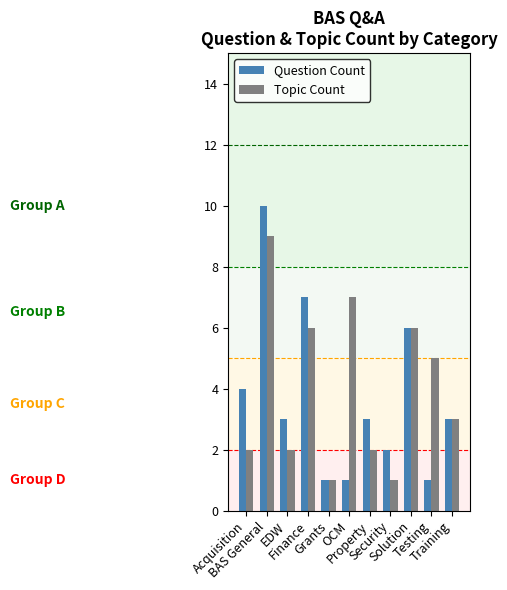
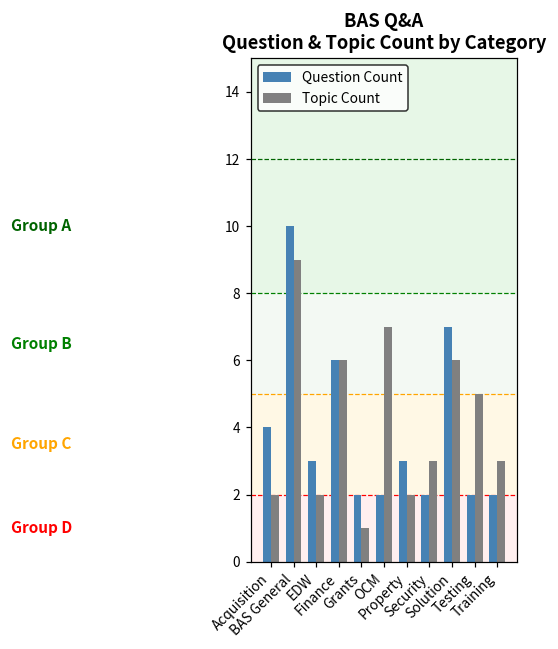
  {
    "Question Count": {
      "Acquisition": 4,
      "BAS General": 10,
      "EDW": 3,
-     "Finance": 7,
-     "Grants": 1,
-     "OCM": 1,
+     "Finance": 6,
+     "Grants": 2,
+     "OCM": 2,
      "Property": 3,
      "Security": 2,
-     "Solution": 6,
-     "Testing": 1,
-     "Training": 3
+     "Solution": 7,
+     "Testing": 2,
+     "Training": 2
    },
    "Topic Count": {
      "Acquisition": 2,
      "BAS General": 9,
      "EDW": 2,
      "Finance": 6,
      "Grants": 1,
      "OCM": 7,
      "Property": 2,
-     "Security": 1,
+     "Security": 3,
      "Solution": 6,
      "Testing": 5,
      "Training": 3
    }
  }
